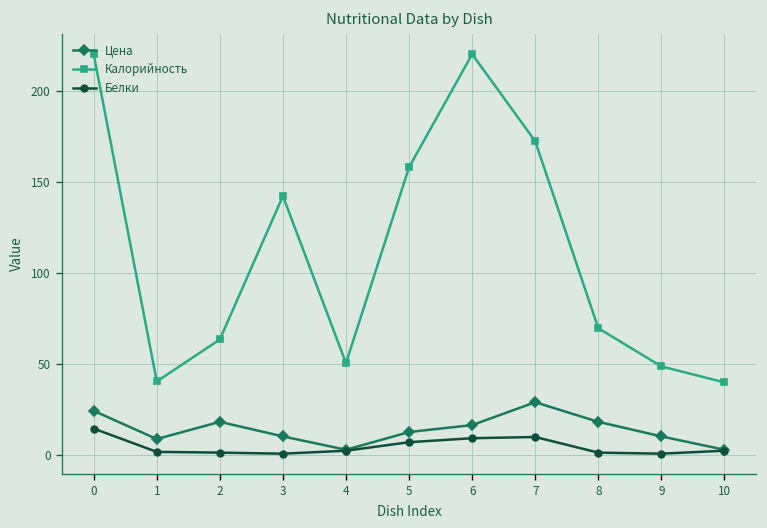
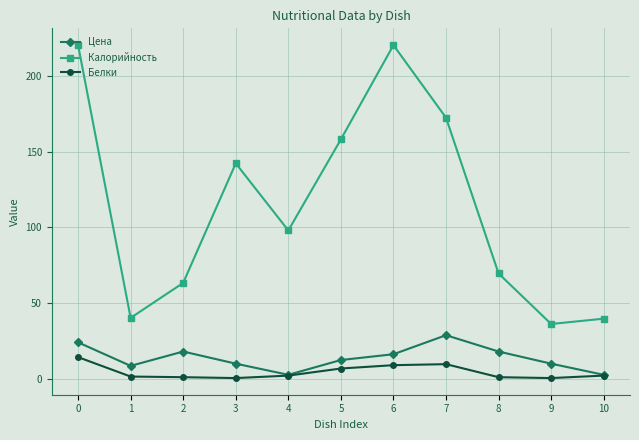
  {
    "Калорийность": {
      "0": 220,
      "1": 40,
      "2": 63,
      "3": 142,
-     "4": 50,
+     "4": 98,
      "5": 158,
      "6": 220,
      "7": 172,
      "8": 70,
-     "9": 48,
+     "9": 36,
      "10": 40
    }
  }
